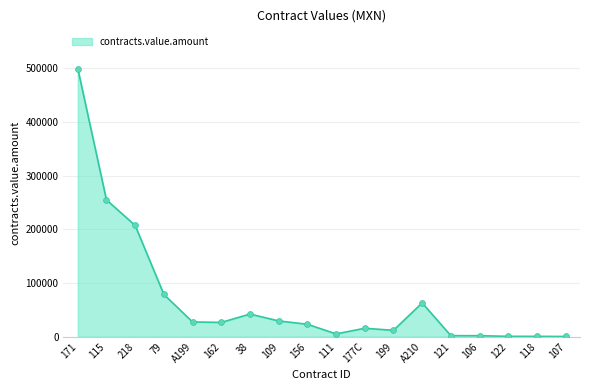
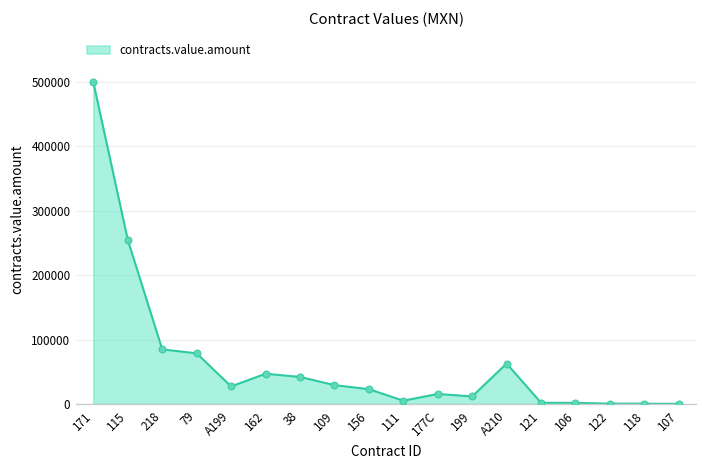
  {
    "171": 500000,
    "115": 250000,
-   "218": 210000,
+   "218": 80000,
    "79": 80000,
    "A199": 30000,
-   "162": 30000,
+   "162": 50000,
    "38": 40000,
    "109": 30000,
    "156": 20000,
    "111": 10000,
    "177C": 20000,
    "199": 10000,
    "A210": 60000,
    "121": 0,
    "106": 0,
    "122": 0,
    "118": 0,
    "107": 0
  }
